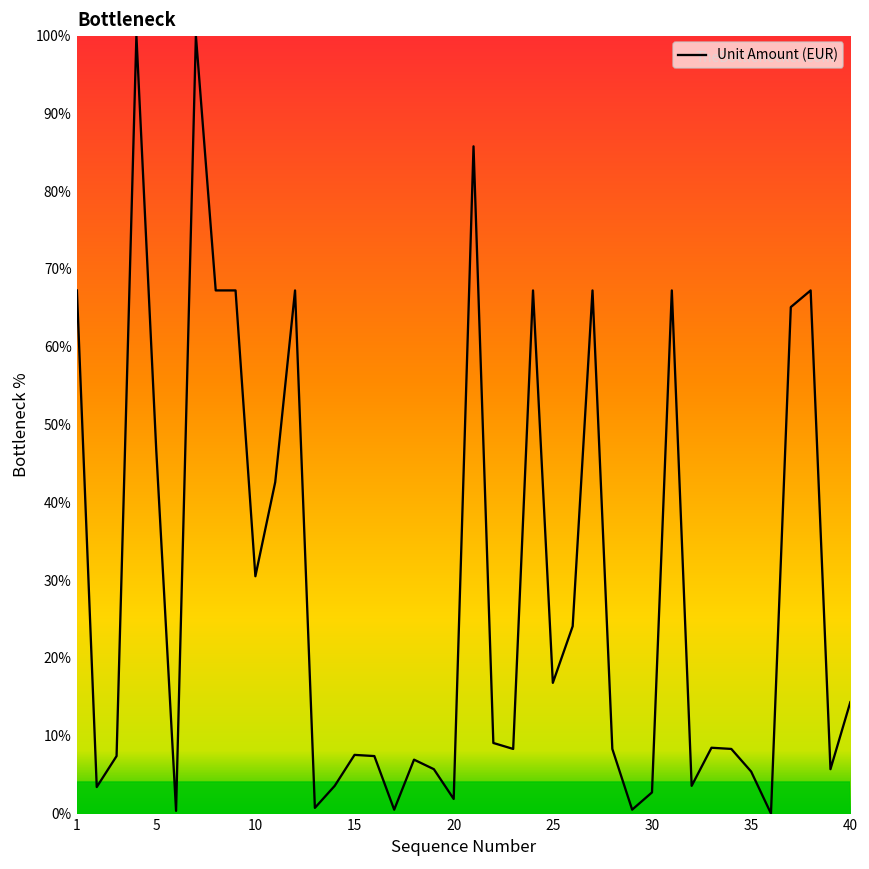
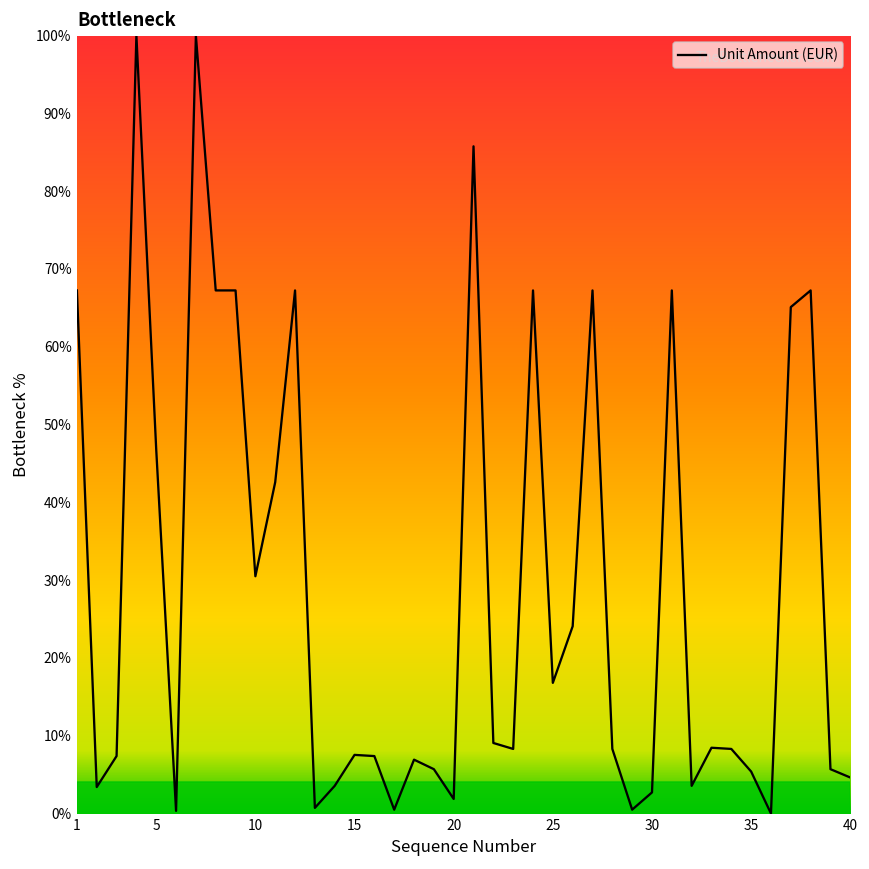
  {
    "1": "67%",
    "5": "47%",
    "10": "31%",
    "15": "8%",
    "25": "17%",
    "35": "5%",
-   "40": "14%"
+   "40": "5%"
  }
